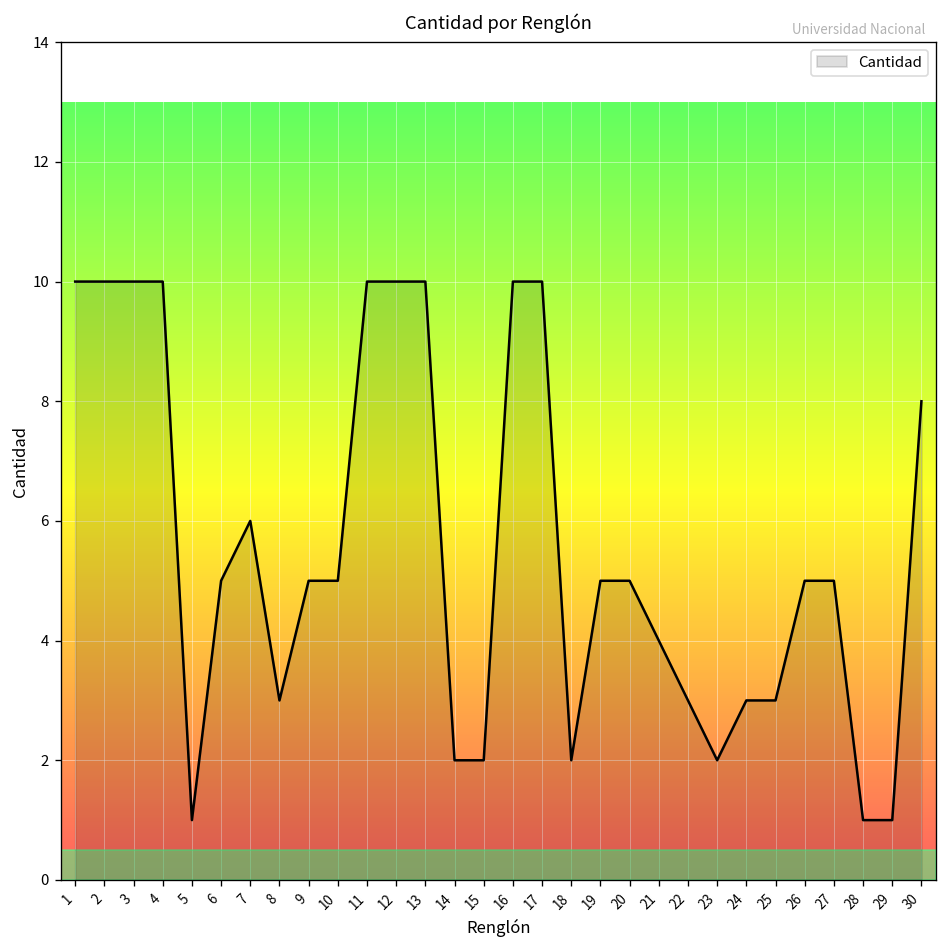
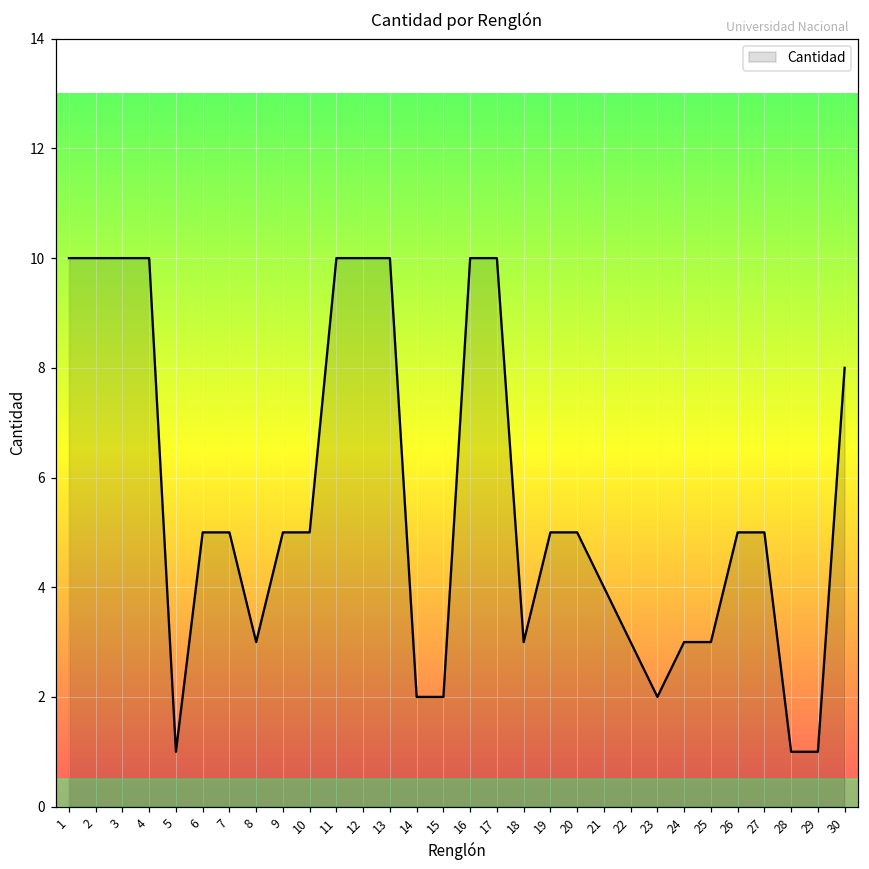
  {
    "1": 10,
    "2": 10,
    "3": 10,
    "4": 10,
    "5": 1,
    "6": 5,
-   "7": 6,
+   "7": 5,
    "8": 3,
    "9": 5,
    "10": 5,
    "11": 10,
    "12": 10,
    "13": 10,
    "14": 2,
    "15": 2,
    "16": 10,
    "17": 10,
-   "18": 2,
+   "18": 3,
    "19": 5,
    "20": 5,
    "21": 4,
    "22": 3,
    "23": 2,
    "24": 3,
    "25": 3,
    "26": 5,
    "27": 5,
    "28": 1,
    "29": 1,
    "30": 8
  }
